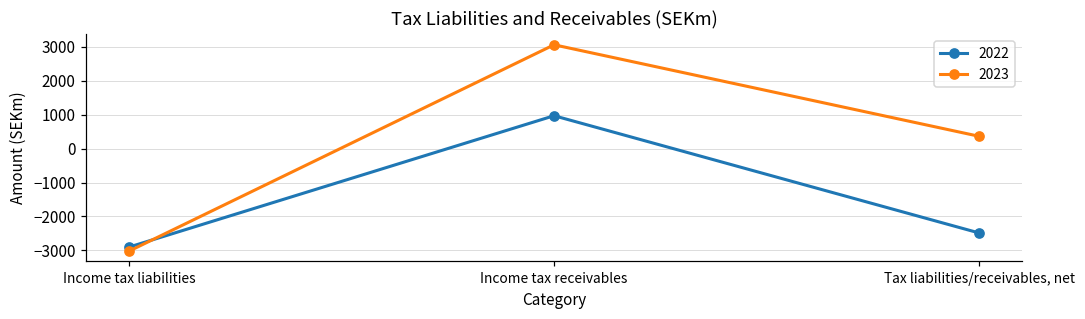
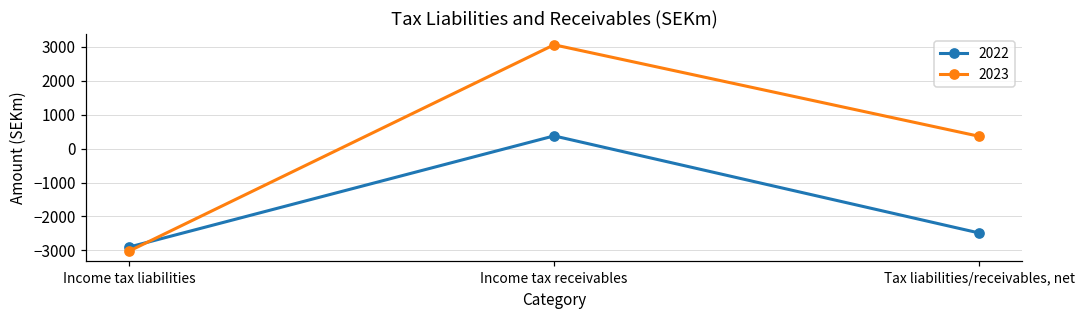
  {
    "2022": {
      "Income tax liabilities": -2900,
-     "Income tax receivables": 1000,
+     "Income tax receivables": 400,
      "Tax liabilities/receivables, net": -2500
    },
    "2023": {
      "Income tax liabilities": -3000,
      "Income tax receivables": 3100,
      "Tax liabilities/receivables, net": 400
    }
  }
